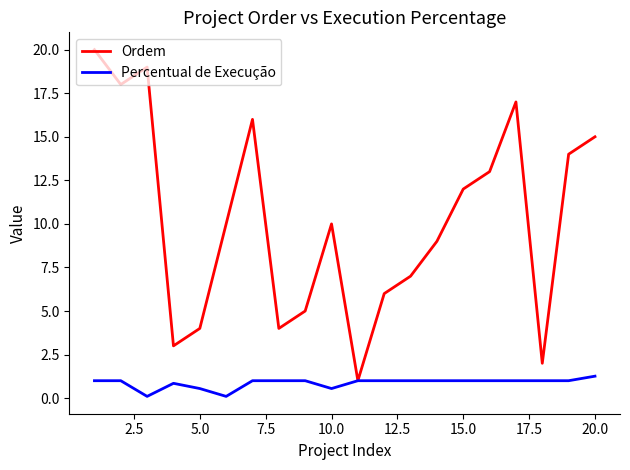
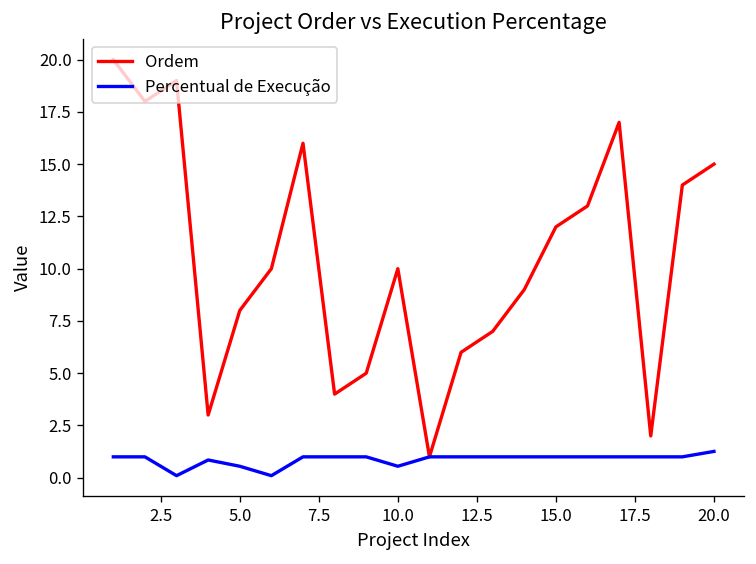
  {
    "Ordem": {
-     "5.0": 4,
+     "5.0": 8,
      "10.0": 10,
      "15.0": 12,
      "20.0": 15
    },
    "Percentual de Execução": {
      "5.0": 0.6,
      "10.0": 0.6,
      "15.0": 1,
      "20.0": 1.3
    }
  }
